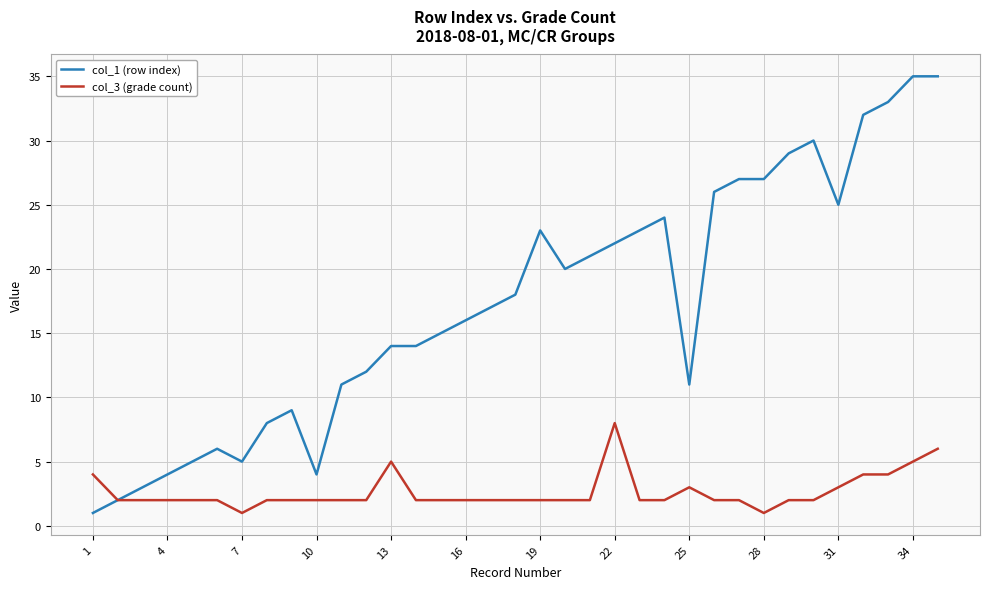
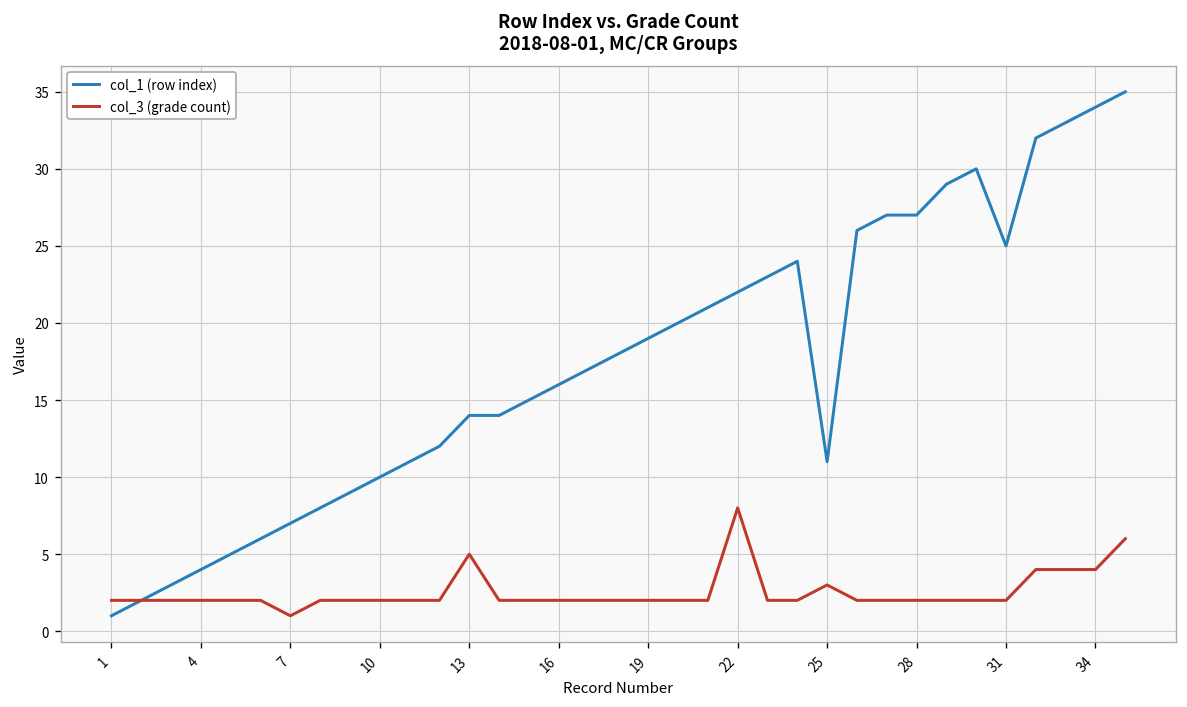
  {
    "col_1 (row index)": {
      "1": 1,
      "4": 4,
-     "7": 5,
-     "10": 4,
+     "7": 7,
+     "10": 10,
      "13": 14,
      "16": 16,
-     "19": 23,
+     "19": 19,
      "22": 22,
      "25": 11,
      "28": 27,
      "31": 25,
-     "34": 35
+     "34": 34
    },
    "col_3 (grade count)": {
-     "1": 4,
+     "1": 2,
      "4": 2,
      "7": 1,
      "10": 2,
      "13": 5,
      "16": 2,
      "19": 2,
      "22": 8,
      "25": 3,
-     "28": 1,
-     "31": 3,
-     "34": 5
+     "28": 2,
+     "31": 2,
+     "34": 4
    }
  }
